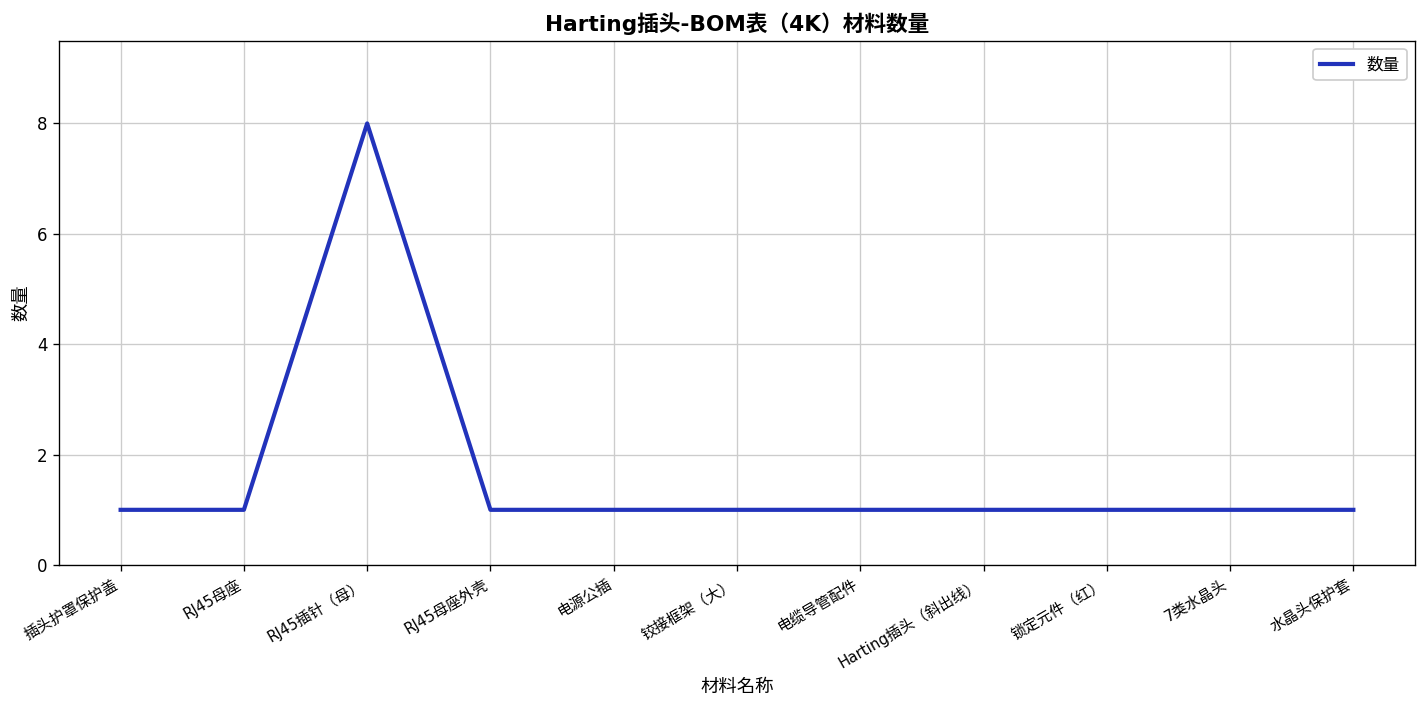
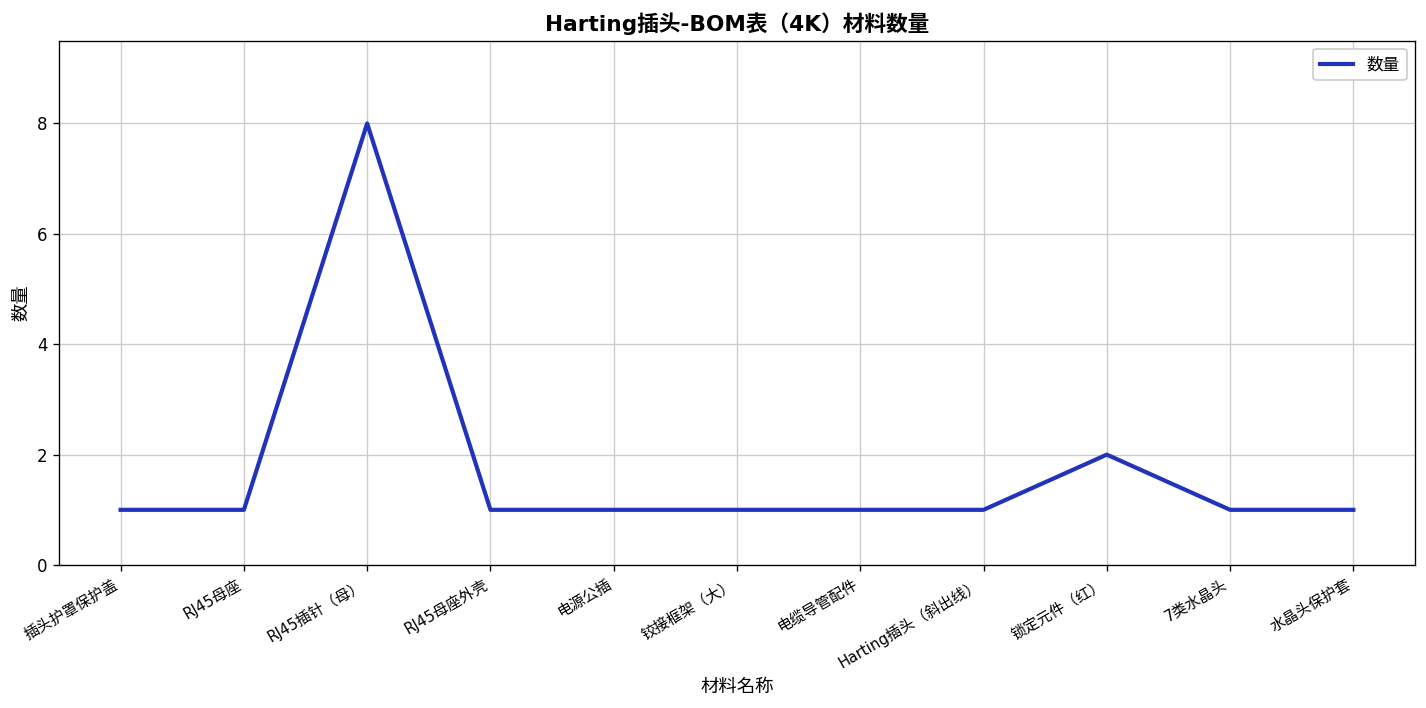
  {
    "插头护罩保护盖": 1,
    "RJ45母座": 1,
    "RJ45插针（母）": 8,
    "RJ45母座外壳": 1,
    "电源公插": 1,
    "铰接框架（大）": 1,
    "电缆导管配件": 1,
    "Harting插头（斜出线）": 1,
-   "锁定元件（红）": 1,
+   "锁定元件（红）": 2,
    "7类水晶头": 1,
    "水晶头保护套": 1
  }
